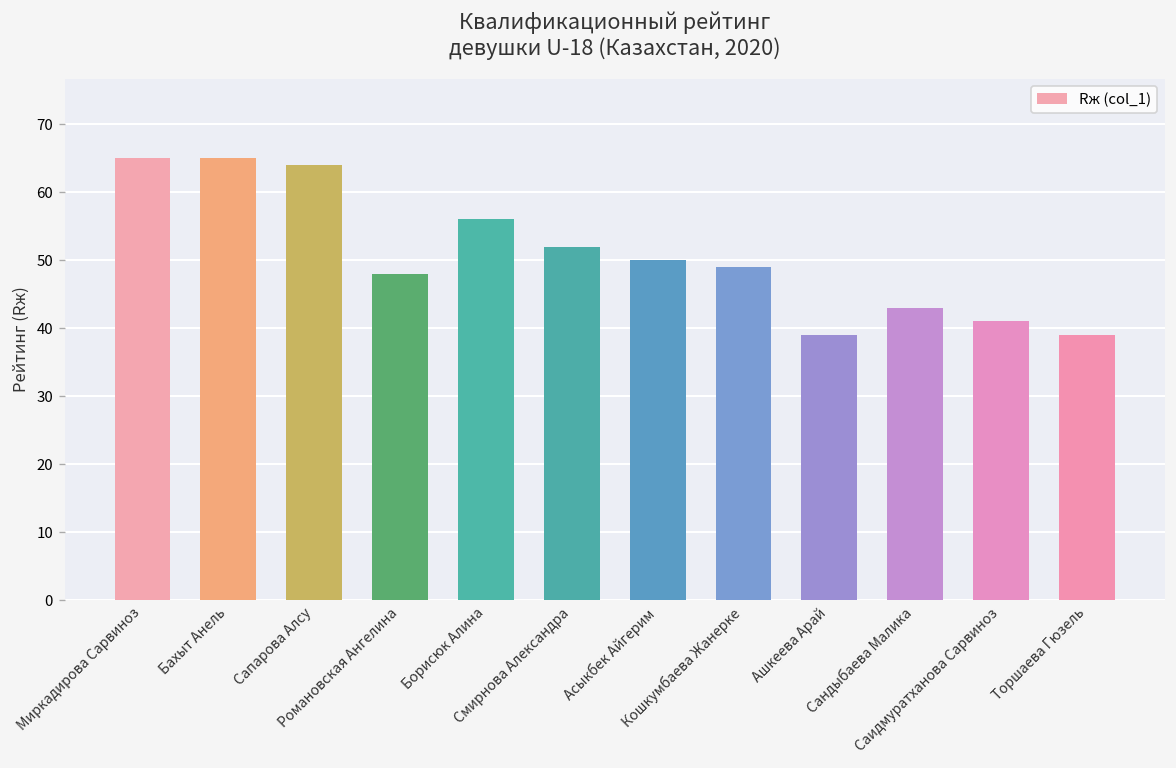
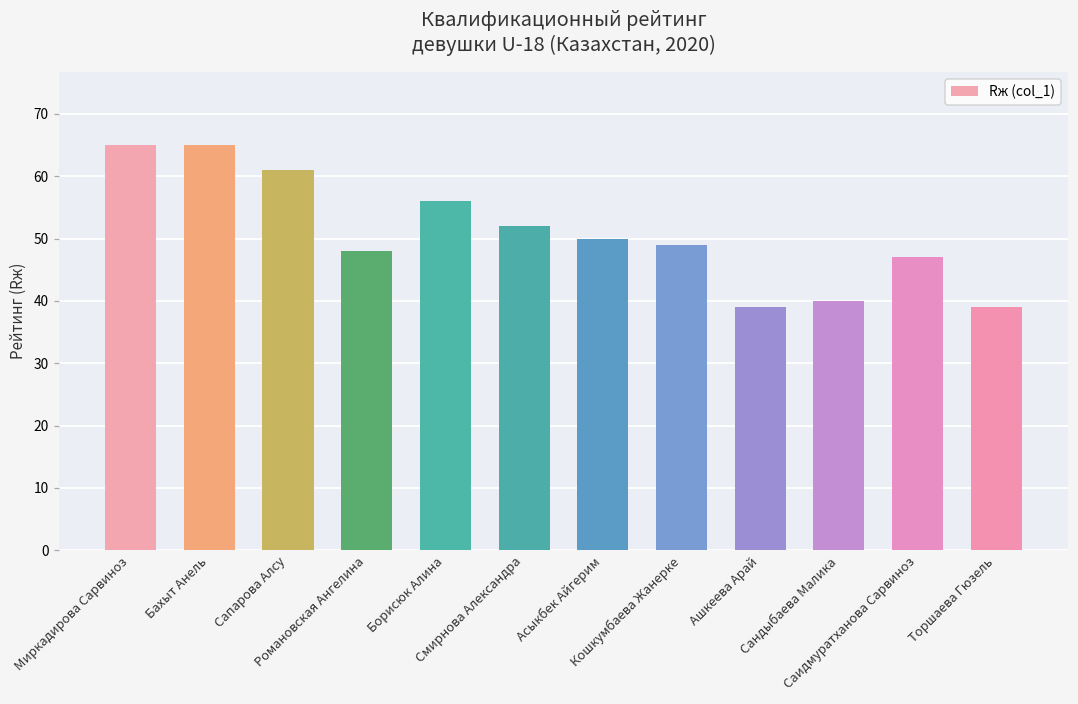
  {
    "Миркадирова Сарвиноз": 65,
    "Бахыт Анель": 65,
-   "Сапарова Алсу": 64,
+   "Сапарова Алсу": 61,
    "Романовская Ангелина": 48,
    "Борисюк Алина": 56,
    "Смирнова Александра": 52,
    "Асыкбек Айгерим": 50,
    "Кошкумбаева Жанерке": 49,
    "Ашкеева Арай": 39,
-   "Сандыбаева Малика": 43,
-   "Саидмуратханова Сарвиноз": 41,
+   "Сандыбаева Малика": 40,
+   "Саидмуратханова Сарвиноз": 47,
    "Торшаева Гюзель": 39
  }
